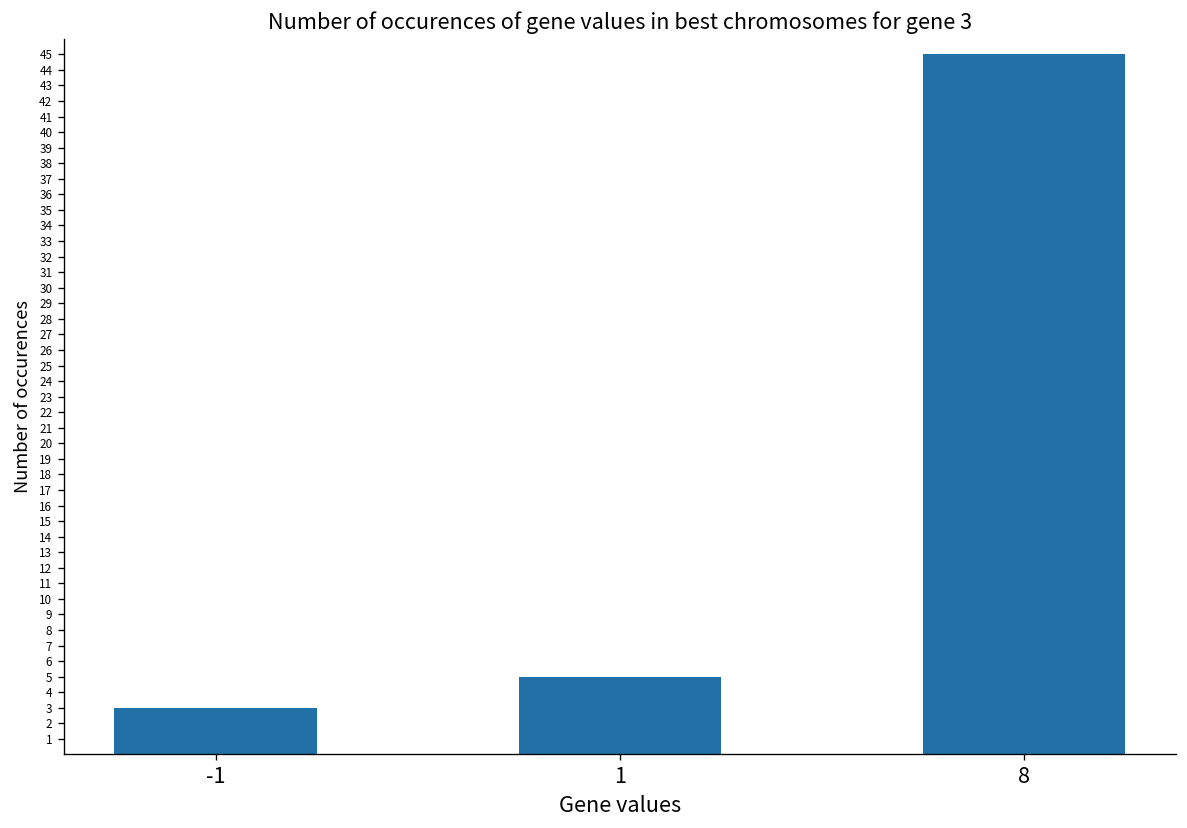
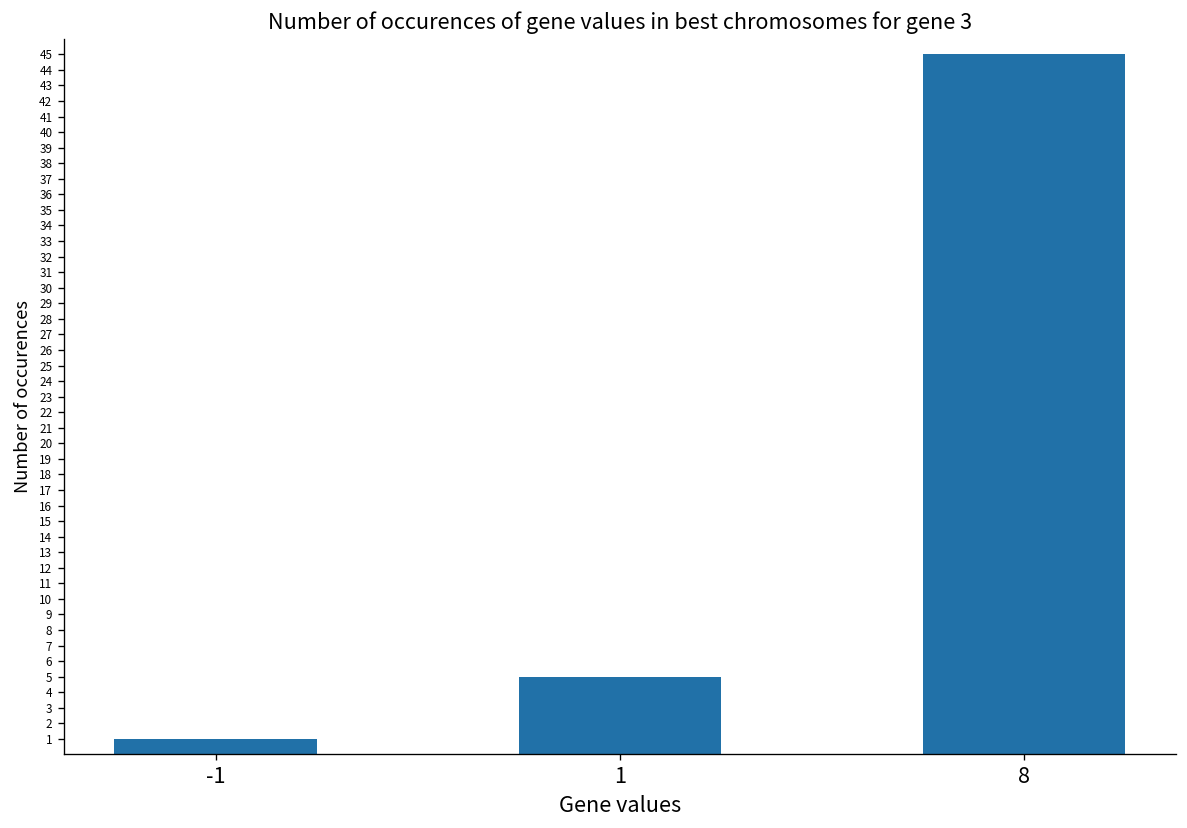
  {
-   "-1": 3,
+   "-1": 1,
    "1": 5,
    "8": 45
  }
